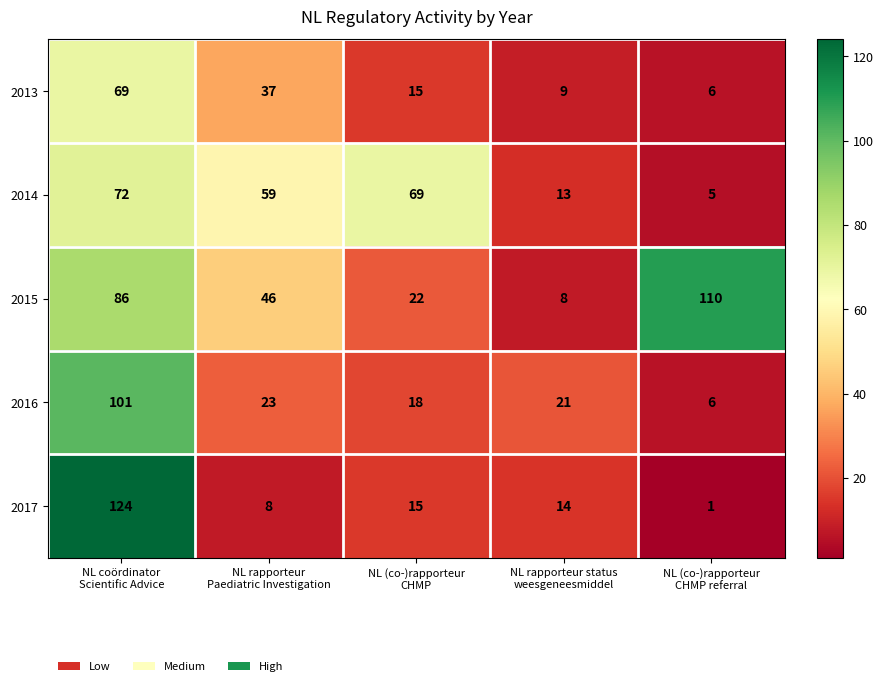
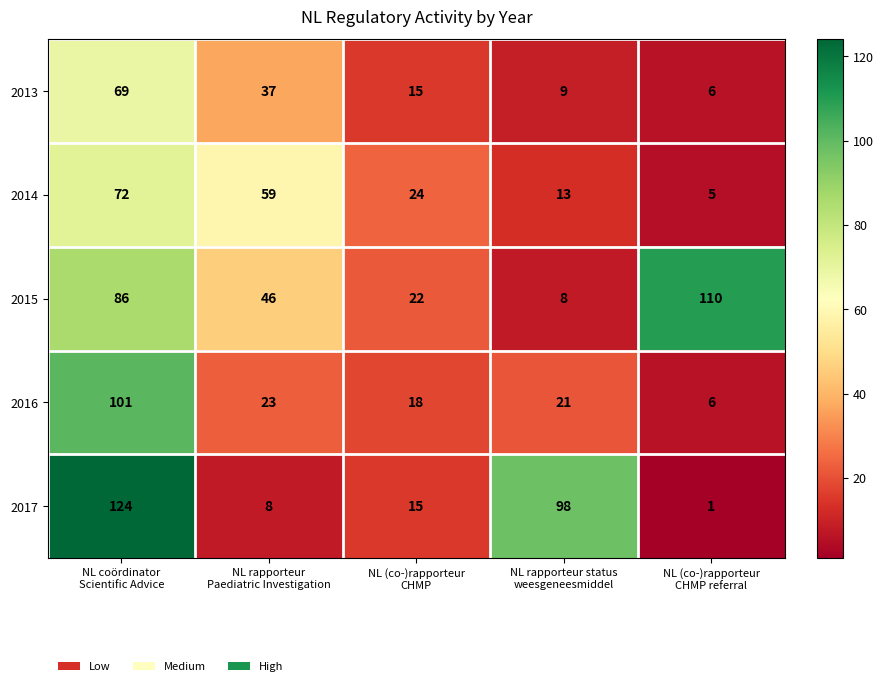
  {
    "2013": {
      "NL coördinator Scientific Advice": 69,
      "NL rapporteur Paediatric Investigation": 37,
      "NL (co-)rapporteur CHMP": 15,
      "NL rapporteur status weesgeneesmiddel": 9,
      "NL (co-)rapporteur CHMP referral": 6
    },
    "2014": {
      "NL coördinator Scientific Advice": 72,
      "NL rapporteur Paediatric Investigation": 59,
-     "NL (co-)rapporteur CHMP": 69,
+     "NL (co-)rapporteur CHMP": 24,
      "NL rapporteur status weesgeneesmiddel": 13,
      "NL (co-)rapporteur CHMP referral": 5
    },
    "2015": {
      "NL coördinator Scientific Advice": 86,
      "NL rapporteur Paediatric Investigation": 46,
      "NL (co-)rapporteur CHMP": 22,
      "NL rapporteur status weesgeneesmiddel": 8,
      "NL (co-)rapporteur CHMP referral": 110
    },
    "2016": {
      "NL coördinator Scientific Advice": 101,
      "NL rapporteur Paediatric Investigation": 23,
      "NL (co-)rapporteur CHMP": 18,
      "NL rapporteur status weesgeneesmiddel": 21,
      "NL (co-)rapporteur CHMP referral": 6
    },
    "2017": {
      "NL coördinator Scientific Advice": 124,
      "NL rapporteur Paediatric Investigation": 8,
      "NL (co-)rapporteur CHMP": 15,
-     "NL rapporteur status weesgeneesmiddel": 14,
+     "NL rapporteur status weesgeneesmiddel": 98,
      "NL (co-)rapporteur CHMP referral": 1
    }
  }
